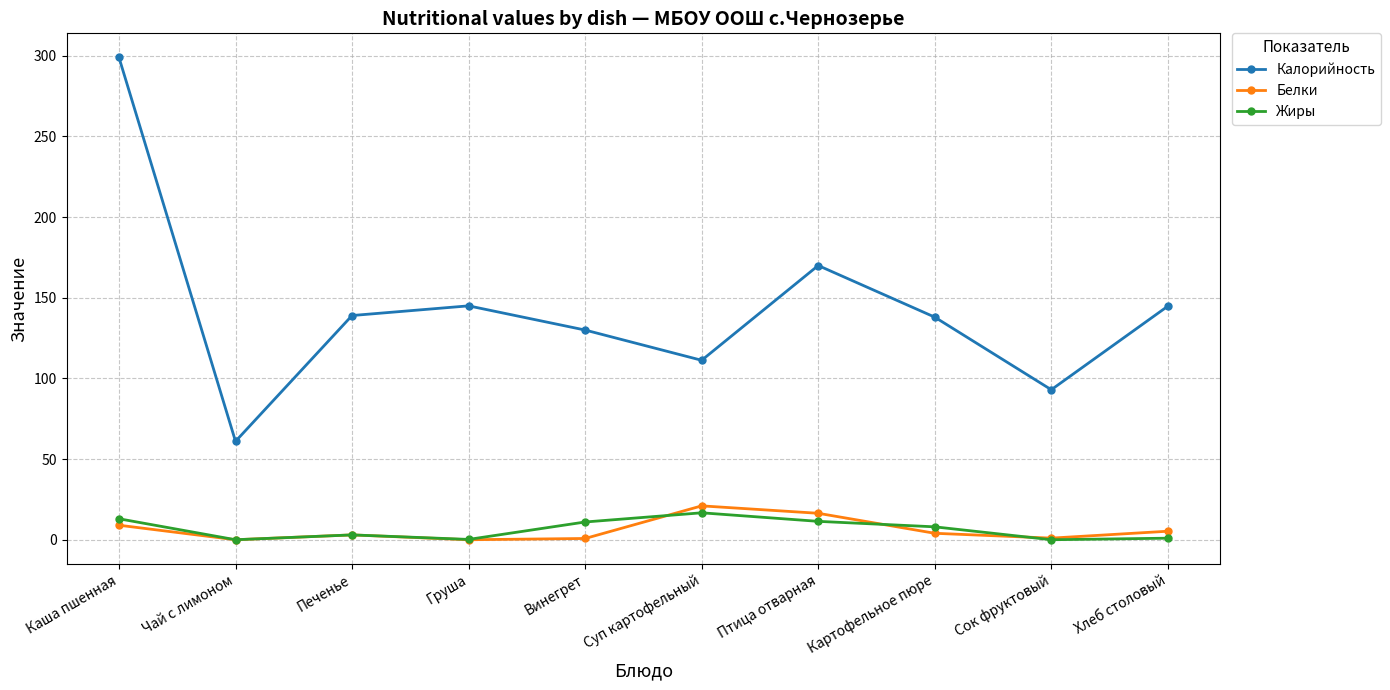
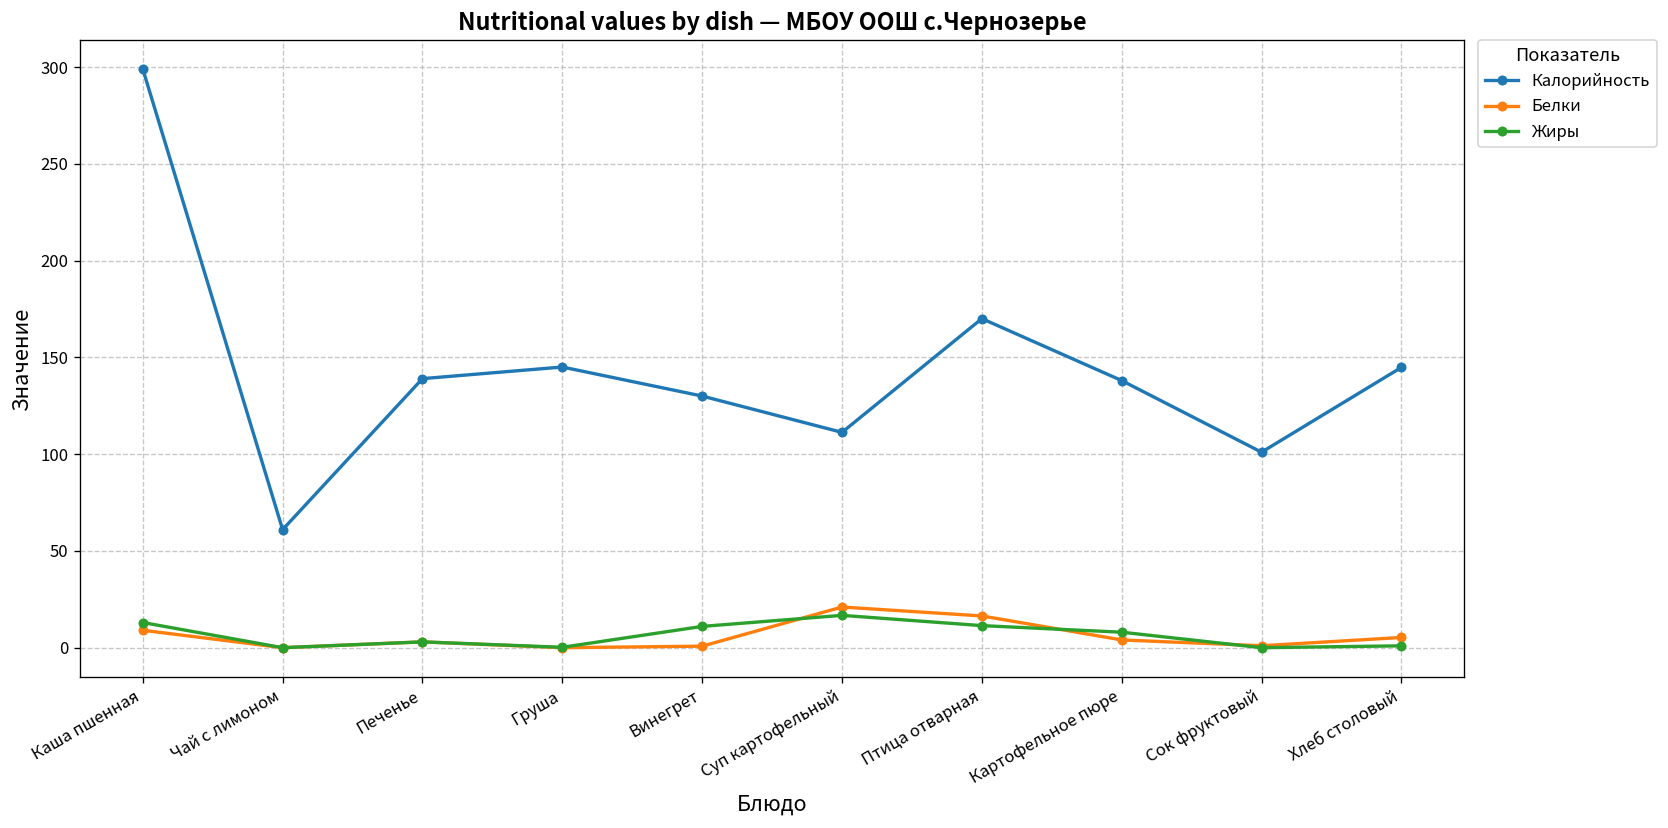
  {
    "Калорийность": {
      "Каша пшенная": 299,
      "Чай с лимоном": 61,
      "Печенье": 139,
      "Груша": 145,
      "Винегрет": 130,
      "Суп картофельный": 111,
      "Птица отварная": 170,
      "Картофельное пюре": 138,
-     "Сок фруктовый": 93,
+     "Сок фруктовый": 101,
      "Хлеб столовый": 145
    },
    "Белки": {
      "Каша пшенная": 9,
      "Винегрет": 1,
      "Суп картофельный": 21,
      "Птица отварная": 16,
      "Картофельное пюре": 4,
      "Хлеб столовый": 5
    },
    "Жиры": {
      "Каша пшенная": 13,
      "Винегрет": 11,
      "Суп картофельный": 17,
      "Птица отварная": 11,
      "Картофельное пюре": 8,
      "Хлеб столовый": 1
    }
  }
